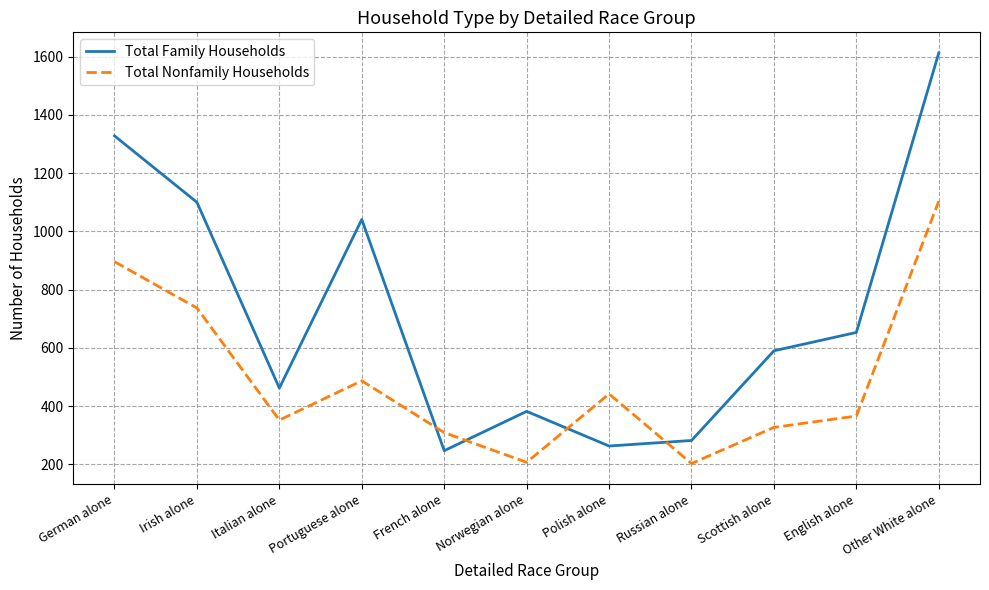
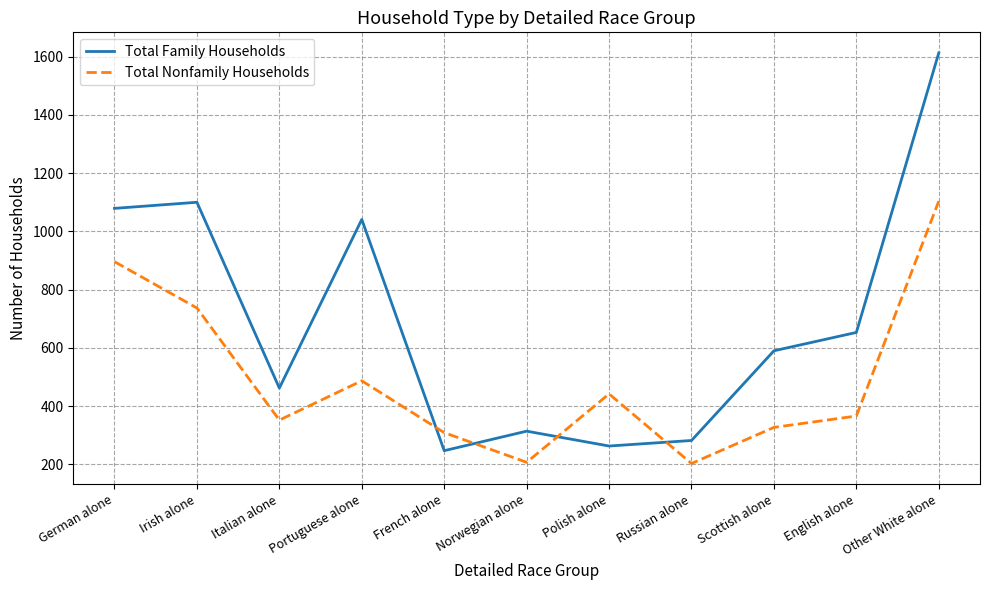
  {
    "Total Family Households": {
-     "German alone": 1330,
+     "German alone": 1080,
      "Irish alone": 1100,
      "Italian alone": 460,
      "Portuguese alone": 1040,
      "French alone": 250,
-     "Norwegian alone": 380,
+     "Norwegian alone": 310,
      "Polish alone": 260,
      "Russian alone": 280,
      "Scottish alone": 590,
      "English alone": 650,
      "Other White alone": 1610
    },
    "Total Nonfamily Households": {
      "German alone": 900,
      "Irish alone": 740,
      "Italian alone": 350,
      "Portuguese alone": 490,
      "French alone": 310,
      "Norwegian alone": 210,
      "Polish alone": 440,
      "Russian alone": 200,
      "Scottish alone": 330,
      "English alone": 370,
      "Other White alone": 1100
    }
  }
